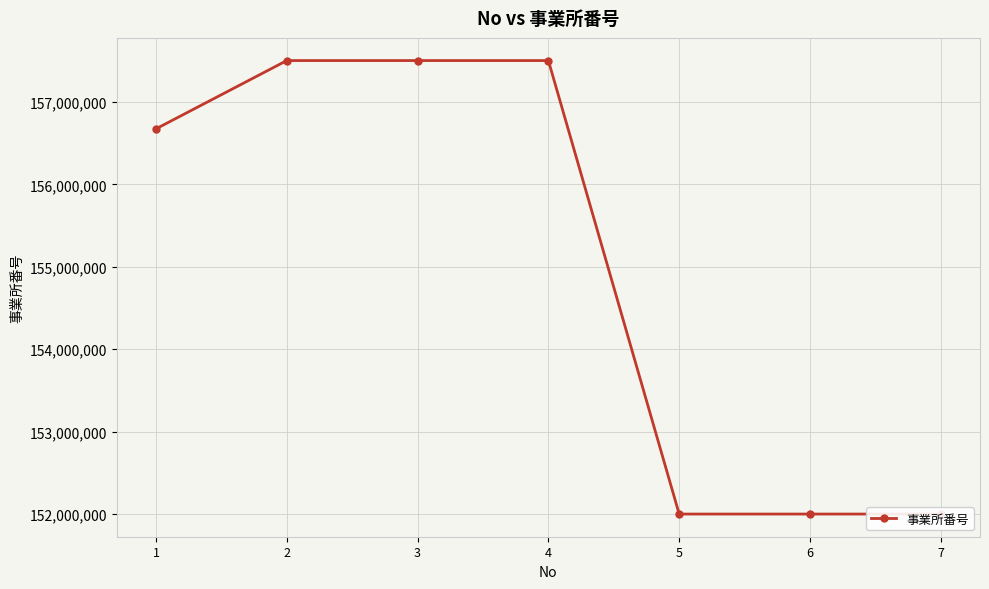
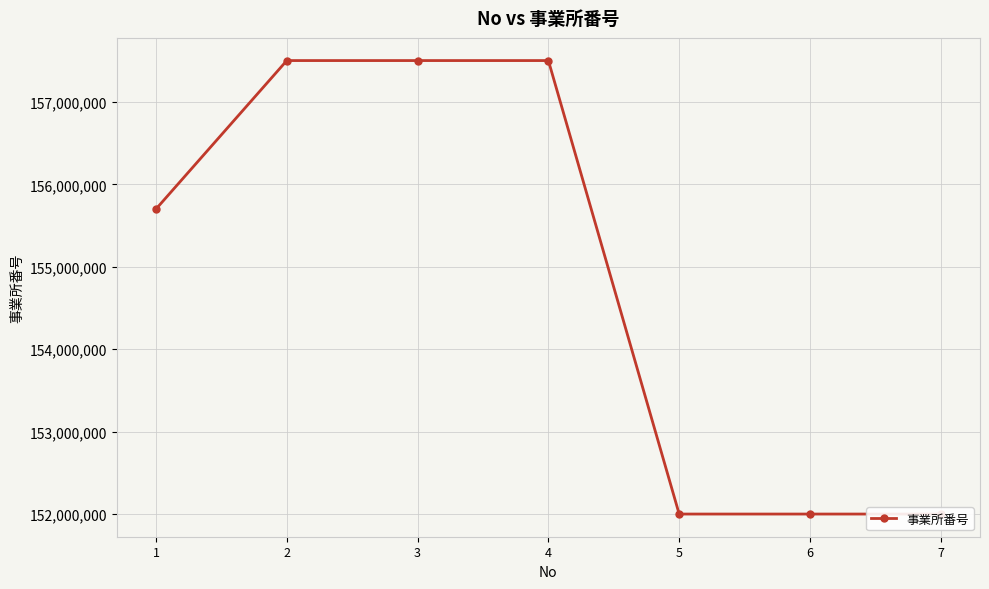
  {
-   "1": "156,700,000",
+   "1": "155,700,000",
    "2": "157,500,000",
    "3": "157,500,000",
    "4": "157,500,000",
    "5": "152,000,000",
    "6": "152,000,000"
  }
